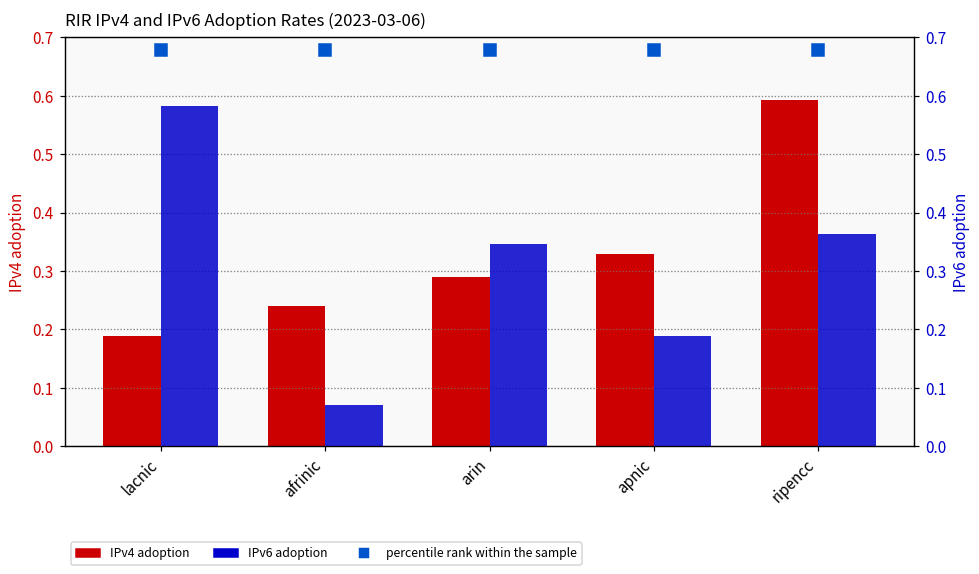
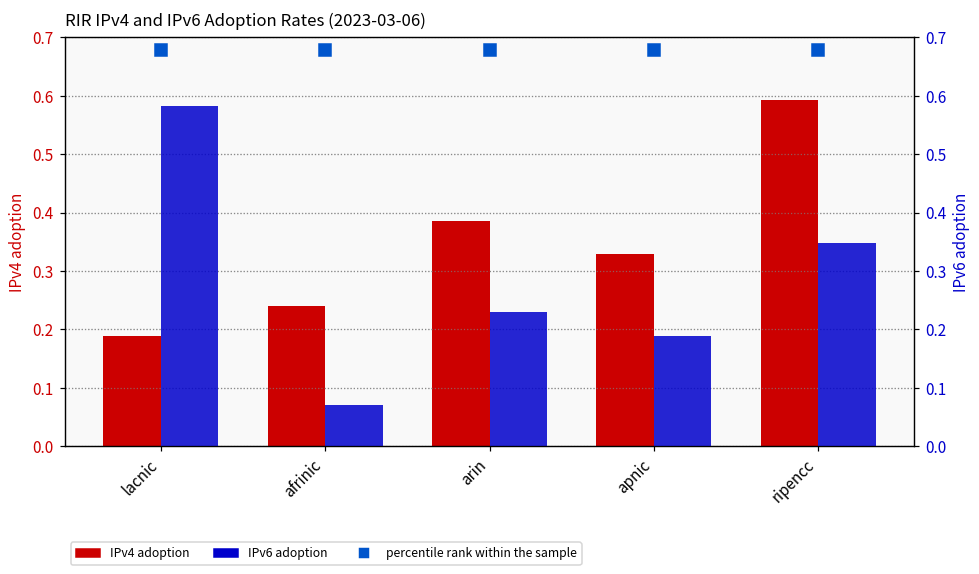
  {
    "IPv4 adoption": {
      "lacnic": 0.19,
      "afrinic": 0.24,
-     "arin": 0.29,
+     "arin": 0.39,
      "apnic": 0.33,
      "ripencc": 0.59
    },
    "IPv6 adoption": {
      "lacnic": 0.58,
      "afrinic": 0.07,
-     "arin": 0.35,
+     "arin": 0.23,
      "apnic": 0.19,
-     "ripencc": 0.36
+     "ripencc": 0.35
    }
  }
